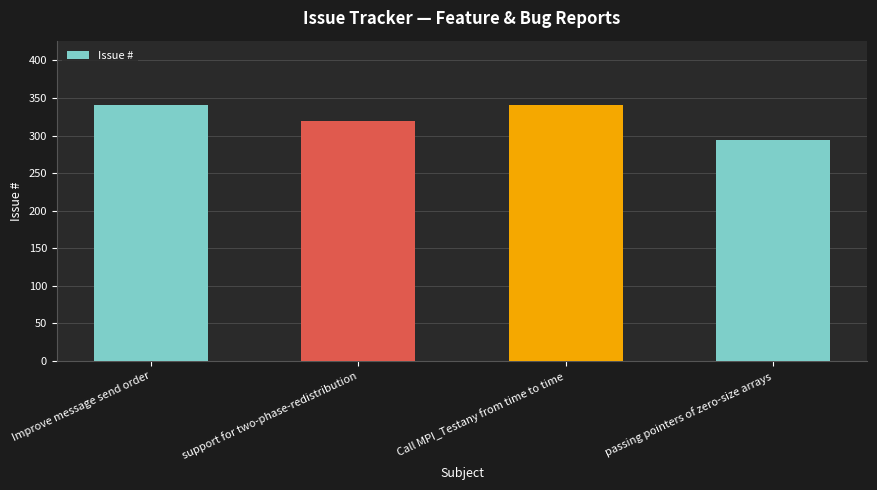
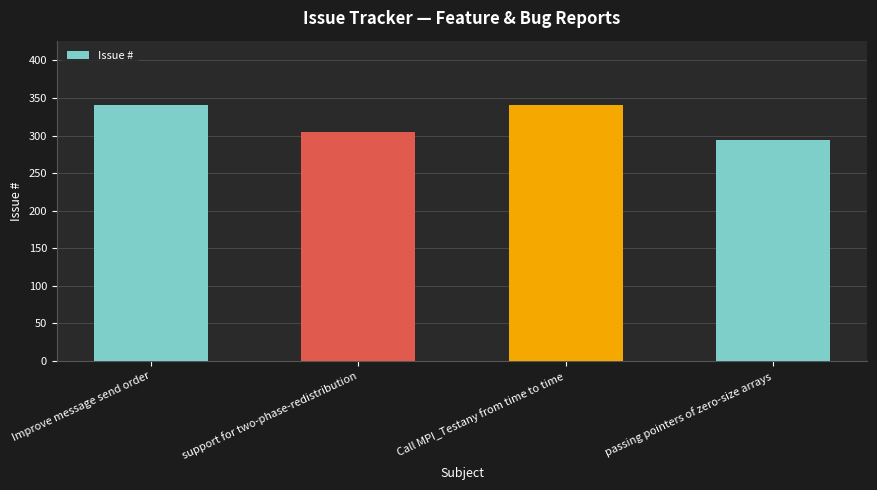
  {
    "Improve message send order": 340,
-   "support for two-phase-redistribution": 320,
+   "support for two-phase-redistribution": 310,
    "Call MPI_Testany from time to time": 340,
    "passing pointers of zero-size arrays": 290
  }
